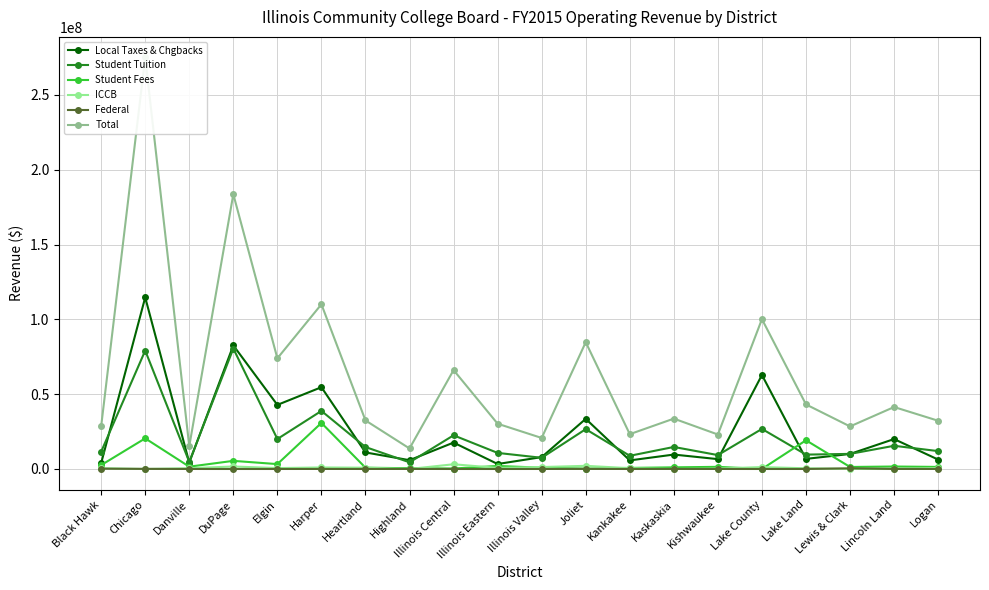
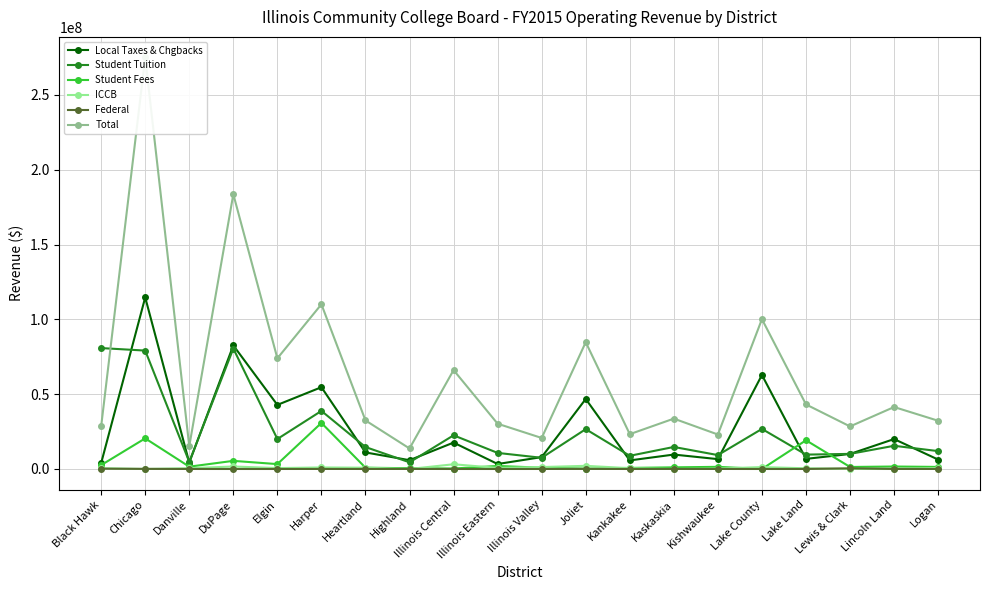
  {
    "Local Taxes & Chgbacks": {
      "Chicago": 115000000,
      "DuPage": 83000000,
      "Elgin": 43000000,
      "Harper": 55000000,
      "Heartland": 11000000,
      "Illinois Central": 18000000,
-     "Joliet": 33000000,
+     "Joliet": 47000000,
      "Kankakee": 6000000,
      "Kaskaskia": 10000000,
      "Kishwaukee": 7000000,
      "Lake County": 63000000,
      "Lake Land": 7000000,
      "Lincoln Land": 20000000,
      "Logan": 6000000
    },
    "Student Tuition": {
-     "Black Hawk": 12000000,
+     "Black Hawk": 81000000,
      "Chicago": 79000000,
      "DuPage": 80000000,
      "Elgin": 20000000,
      "Harper": 39000000,
      "Heartland": 15000000,
      "Illinois Central": 22000000,
      "Illinois Eastern": 11000000,
      "Joliet": 27000000,
      "Kankakee": 9000000,
      "Kaskaskia": 15000000,
      "Kishwaukee": 9000000,
      "Lake County": 27000000,
      "Lake Land": 10000000,
      "Lincoln Land": 16000000,
      "Logan": 12000000
    },
    "Student Fees": {
      "Chicago": 20000000,
      "DuPage": 5000000,
      "Elgin": 3000000,
      "Harper": 31000000,
      "Lake Land": 19000000
    }
  }
